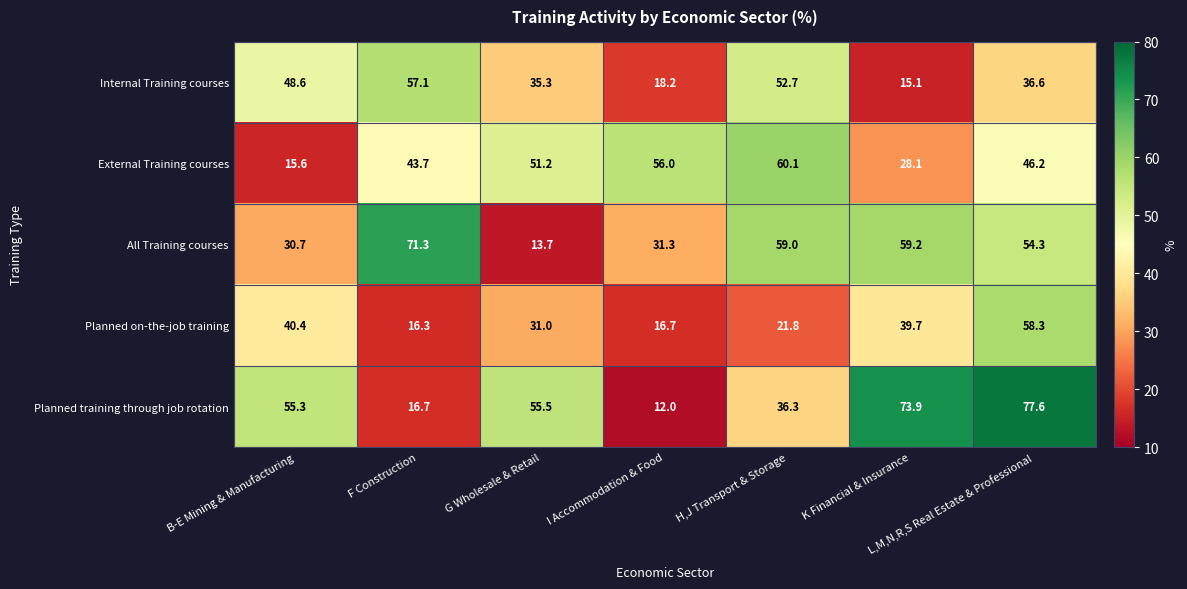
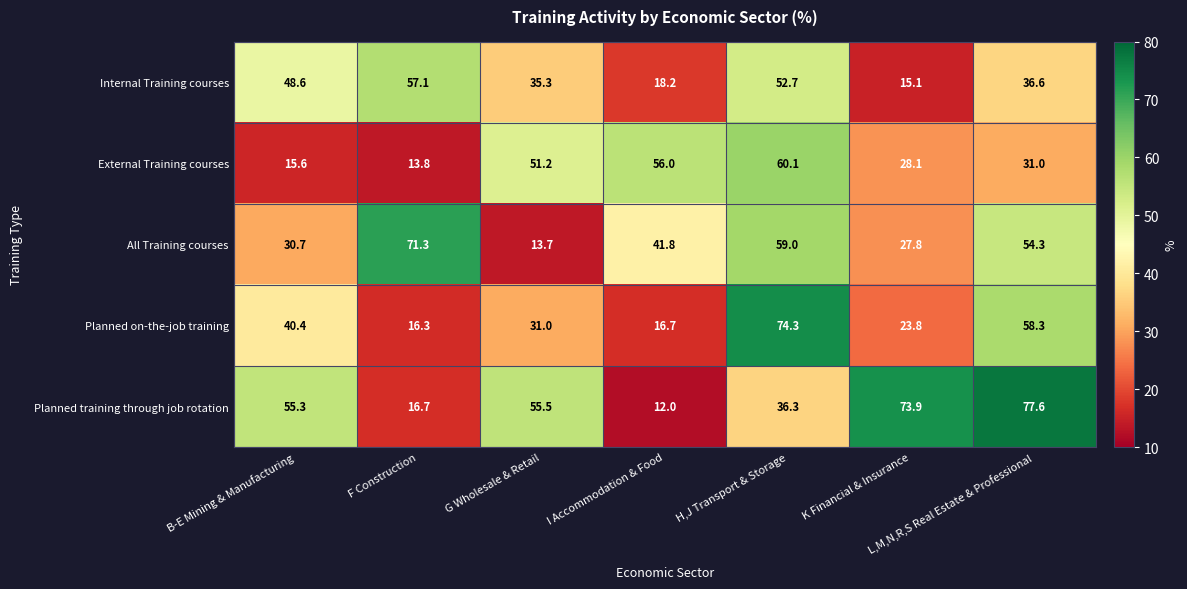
  {
    "Internal Training courses": {
      "B-E Mining & Manufacturing": 48.6,
      "F Construction": 57.1,
      "G Wholesale & Retail": 35.3,
      "I Accommodation & Food": 18.2,
      "H,J Transport & Storage": 52.7,
      "K Financial & Insurance": 15.1,
      "L,M,N,R,S Real Estate & Professional": 36.6
    },
    "External Training courses": {
      "B-E Mining & Manufacturing": 15.6,
-     "F Construction": 43.7,
+     "F Construction": 13.8,
      "G Wholesale & Retail": 51.2,
      "I Accommodation & Food": 56.0,
      "H,J Transport & Storage": 60.1,
      "K Financial & Insurance": 28.1,
-     "L,M,N,R,S Real Estate & Professional": 46.2
+     "L,M,N,R,S Real Estate & Professional": 31.0
    },
    "All Training courses": {
      "B-E Mining & Manufacturing": 30.7,
      "F Construction": 71.3,
      "G Wholesale & Retail": 13.7,
-     "I Accommodation & Food": 31.3,
+     "I Accommodation & Food": 41.8,
      "H,J Transport & Storage": 59.0,
-     "K Financial & Insurance": 59.2,
+     "K Financial & Insurance": 27.8,
      "L,M,N,R,S Real Estate & Professional": 54.3
    },
    "Planned on-the-job training": {
      "B-E Mining & Manufacturing": 40.4,
      "F Construction": 16.3,
      "G Wholesale & Retail": 31.0,
      "I Accommodation & Food": 16.7,
-     "H,J Transport & Storage": 21.8,
-     "K Financial & Insurance": 39.7,
+     "H,J Transport & Storage": 74.3,
+     "K Financial & Insurance": 23.8,
      "L,M,N,R,S Real Estate & Professional": 58.3
    },
    "Planned training through job rotation": {
      "B-E Mining & Manufacturing": 55.3,
      "F Construction": 16.7,
      "G Wholesale & Retail": 55.5,
      "I Accommodation & Food": 12.0,
      "H,J Transport & Storage": 36.3,
      "K Financial & Insurance": 73.9,
      "L,M,N,R,S Real Estate & Professional": 77.6
    }
  }
